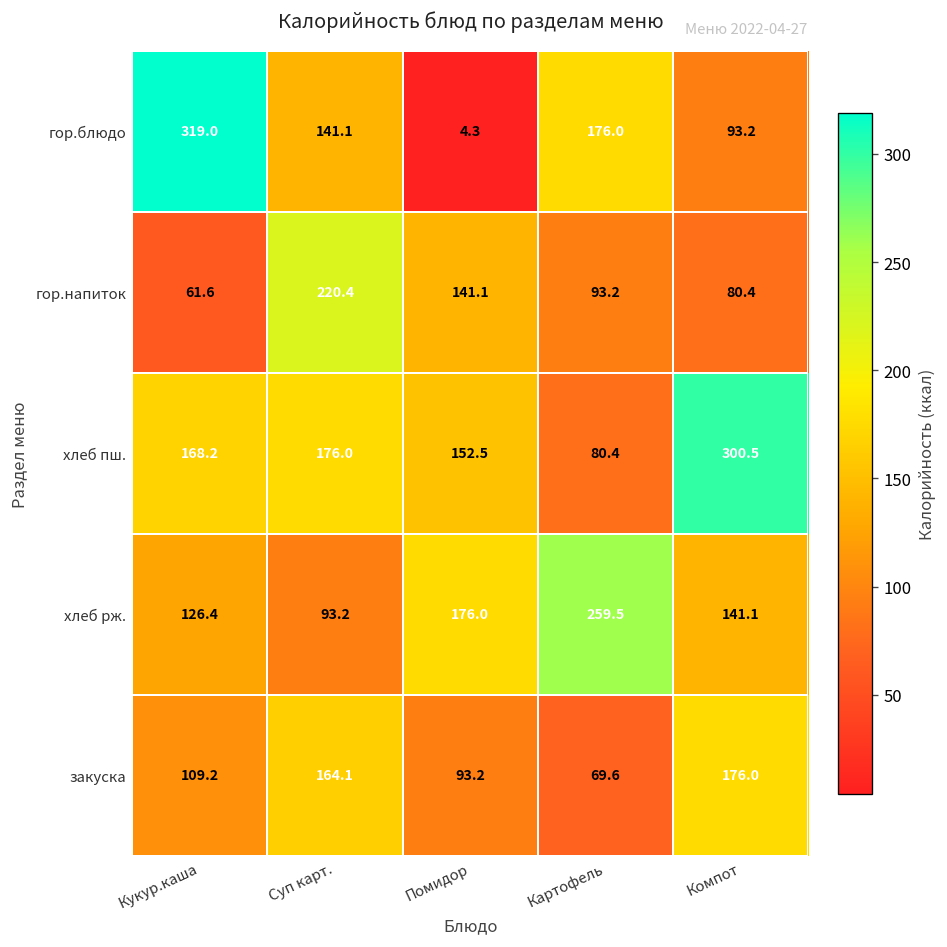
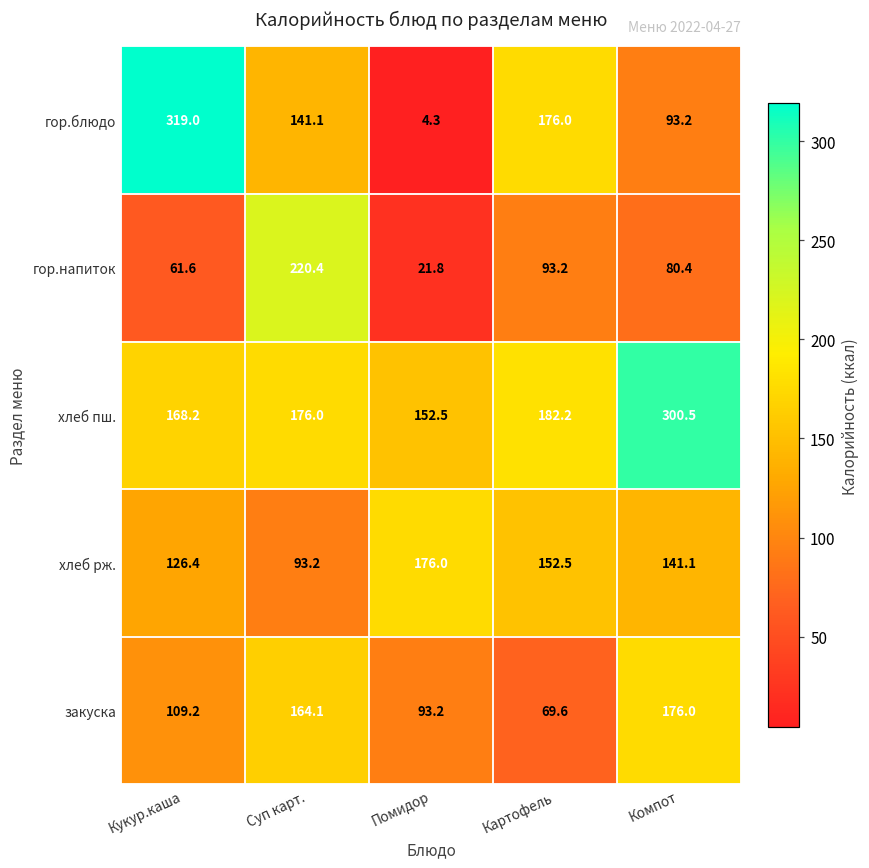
  {
    "гор.блюдо": {
      "Кукур.каша": 319.0,
      "Суп карт.": 141.1,
      "Помидор": 4.3,
      "Картофель": 176.0,
      "Компот": 93.2
    },
    "гор.напиток": {
      "Кукур.каша": 61.6,
      "Суп карт.": 220.4,
-     "Помидор": 141.1,
+     "Помидор": 21.8,
      "Картофель": 93.2,
      "Компот": 80.4
    },
    "хлеб пш.": {
      "Кукур.каша": 168.2,
      "Суп карт.": 176.0,
      "Помидор": 152.5,
-     "Картофель": 80.4,
+     "Картофель": 182.2,
      "Компот": 300.5
    },
    "хлеб рж.": {
      "Кукур.каша": 126.4,
      "Суп карт.": 93.2,
      "Помидор": 176.0,
-     "Картофель": 259.5,
+     "Картофель": 152.5,
      "Компот": 141.1
    },
    "закуска": {
      "Кукур.каша": 109.2,
      "Суп карт.": 164.1,
      "Помидор": 93.2,
      "Картофель": 69.6,
      "Компот": 176.0
    }
  }
